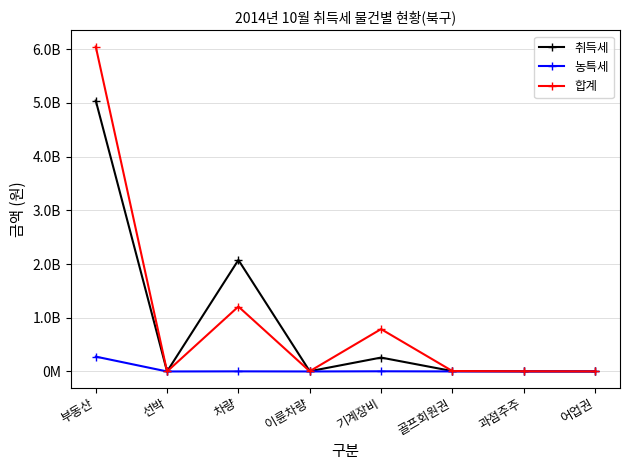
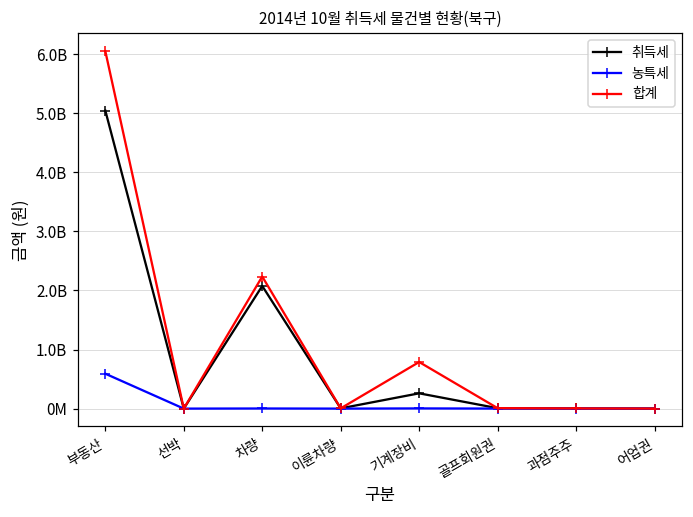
  {
    "취득세": {
      "부동산": 5000000000,
      "차량": 2100000000,
      "기계장비": 300000000
    },
    "농특세": {
-     "부동산": 300000000,
+     "부동산": 600000000,
      "차량": 0,
      "기계장비": 0
    },
    "합계": {
      "부동산": 6100000000,
-     "차량": 1200000000,
+     "차량": 2200000000,
      "기계장비": 800000000
    }
  }
